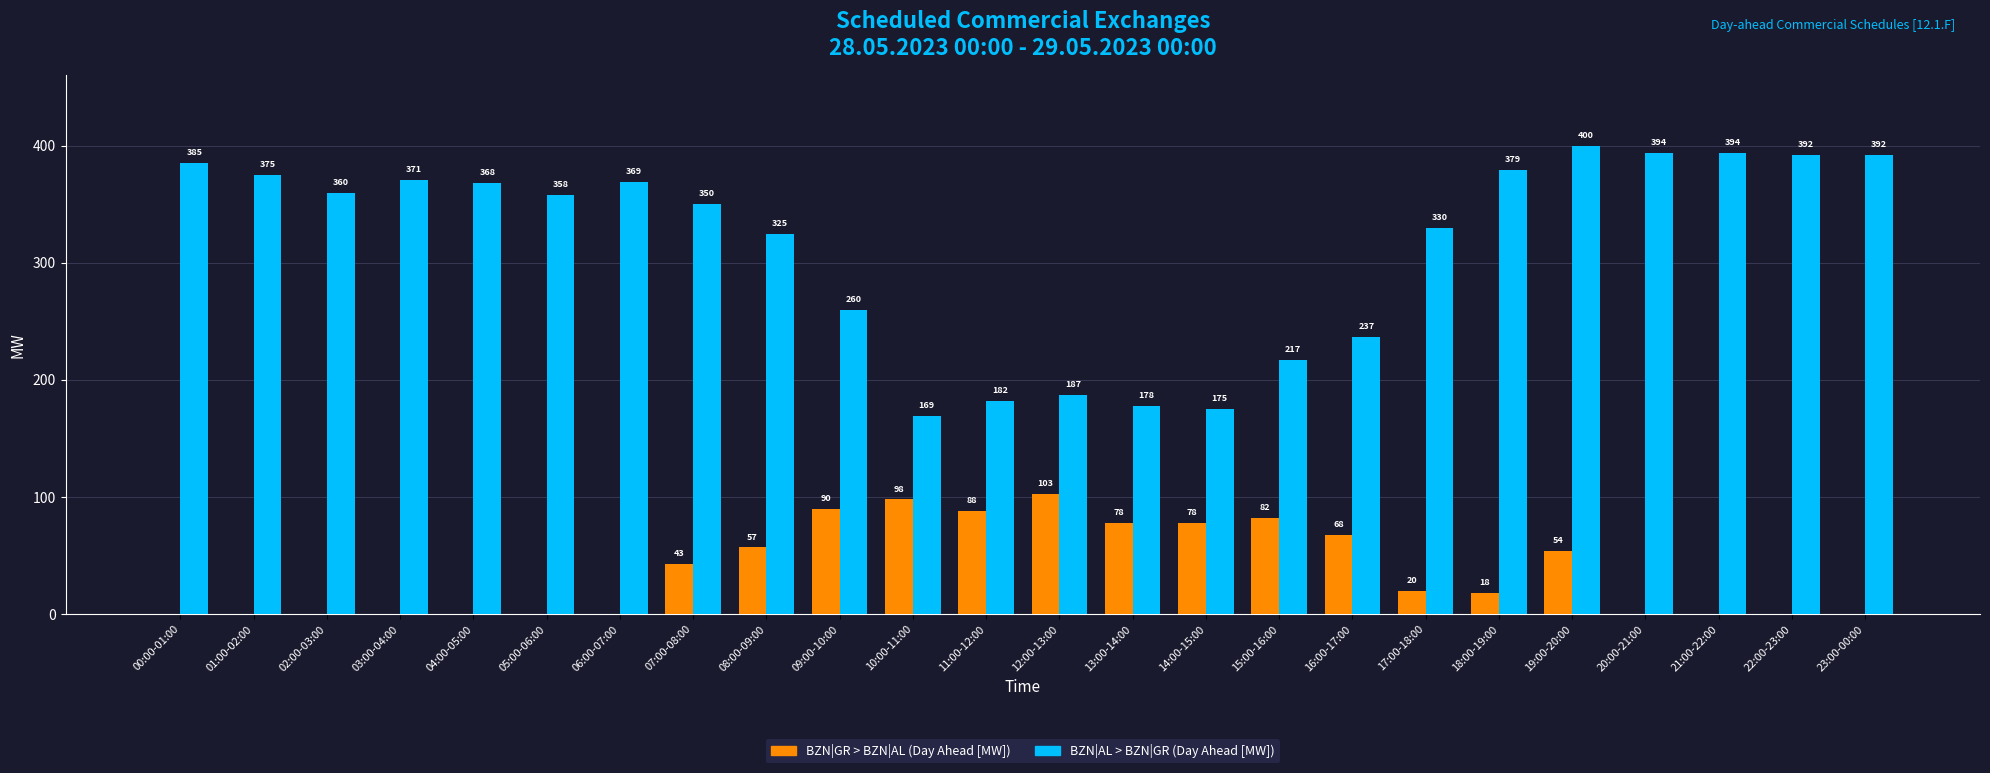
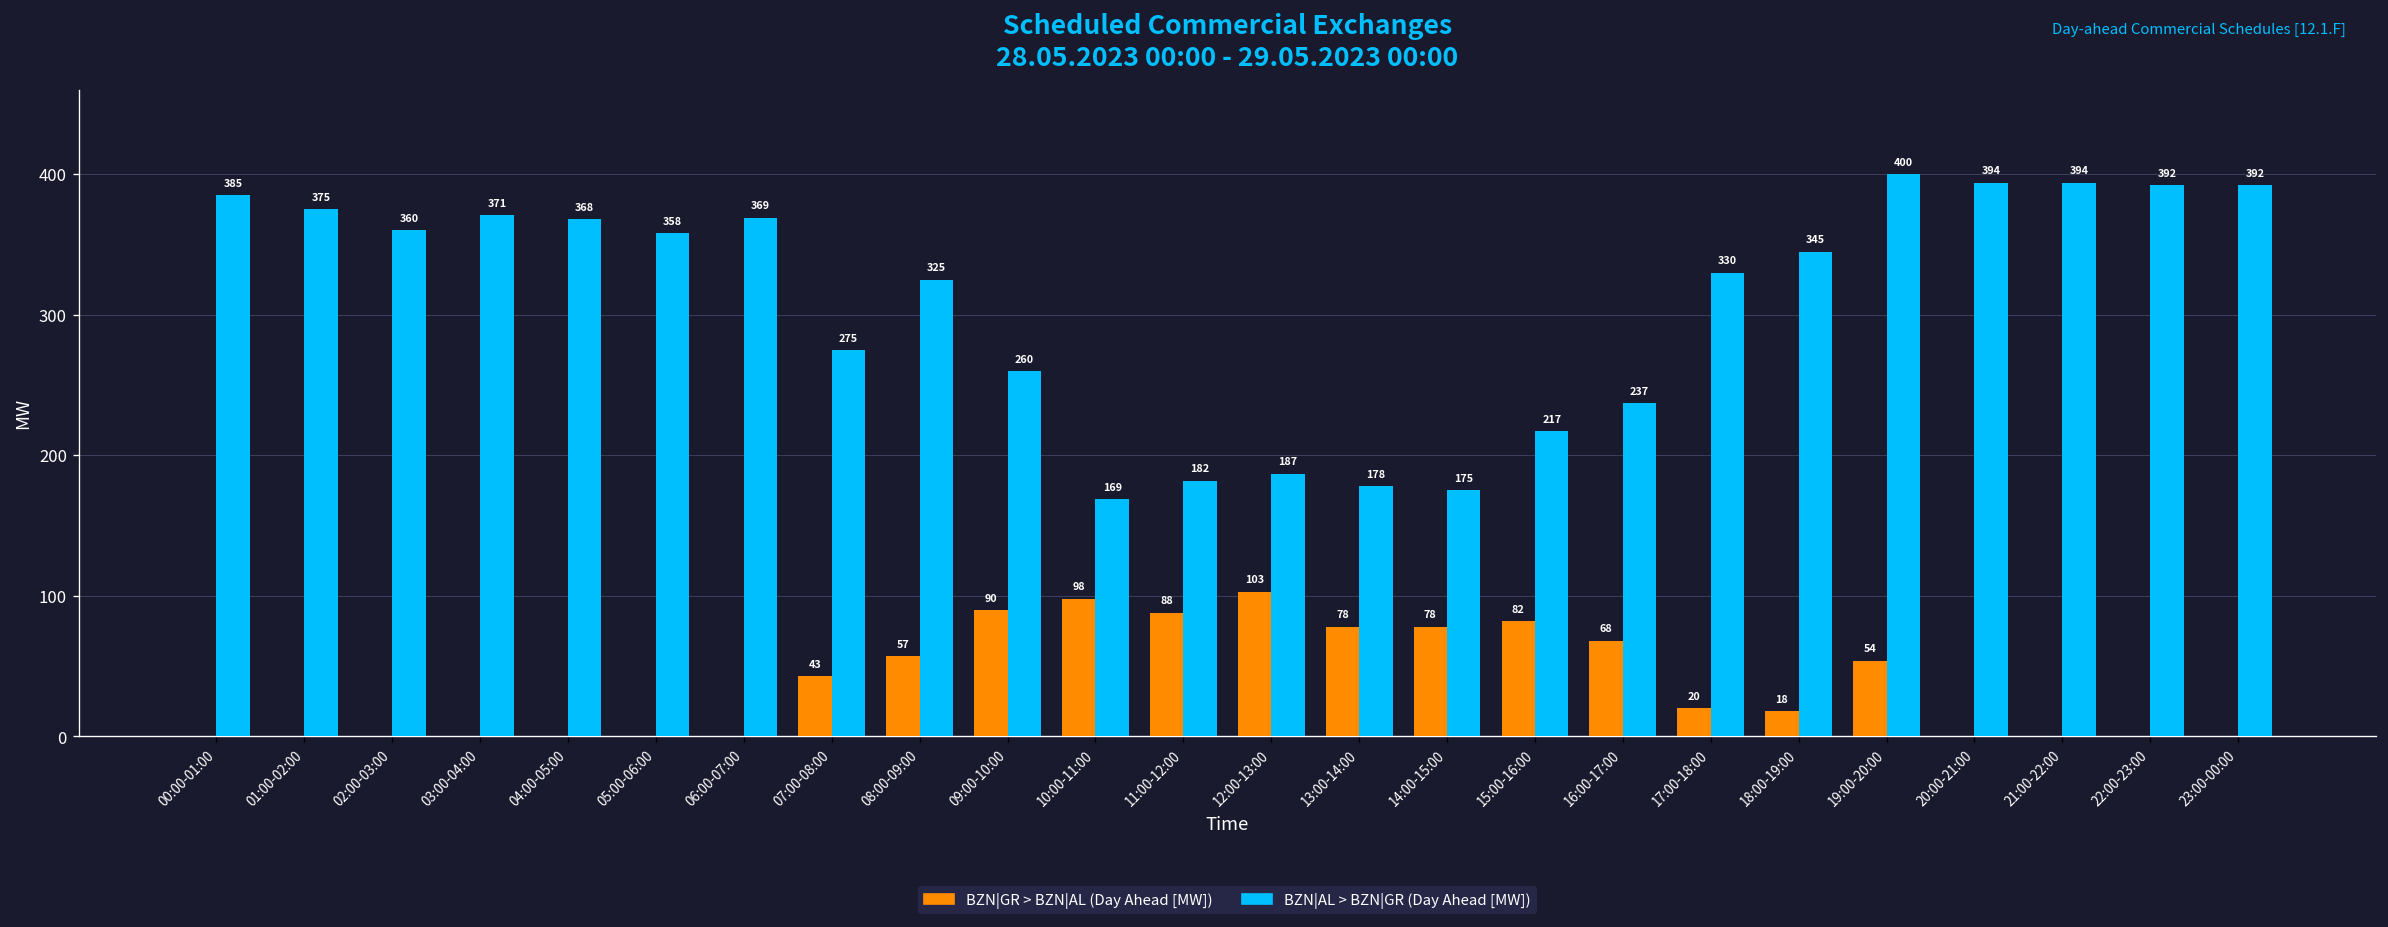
  {
    "BZN|GR > BZN|AL (Day Ahead [MW])": {
      "07:00-08:00": 43,
      "08:00-09:00": 57,
      "09:00-10:00": 90,
      "10:00-11:00": 98,
      "11:00-12:00": 88,
      "12:00-13:00": 103,
      "13:00-14:00": 78,
      "14:00-15:00": 78,
      "15:00-16:00": 82,
      "16:00-17:00": 68,
      "17:00-18:00": 20,
      "18:00-19:00": 18,
      "19:00-20:00": 54
    },
    "BZN|AL > BZN|GR (Day Ahead [MW])": {
      "00:00-01:00": 385,
      "01:00-02:00": 375,
      "02:00-03:00": 360,
      "03:00-04:00": 371,
      "04:00-05:00": 368,
      "05:00-06:00": 358,
      "06:00-07:00": 369,
-     "07:00-08:00": 350,
+     "07:00-08:00": 275,
      "08:00-09:00": 325,
      "09:00-10:00": 260,
      "10:00-11:00": 169,
      "11:00-12:00": 182,
      "12:00-13:00": 187,
      "13:00-14:00": 178,
      "14:00-15:00": 175,
      "15:00-16:00": 217,
      "16:00-17:00": 237,
      "17:00-18:00": 330,
-     "18:00-19:00": 379,
+     "18:00-19:00": 345,
      "19:00-20:00": 400,
      "20:00-21:00": 394,
      "21:00-22:00": 394,
      "22:00-23:00": 392,
      "23:00-00:00": 392
    }
  }
